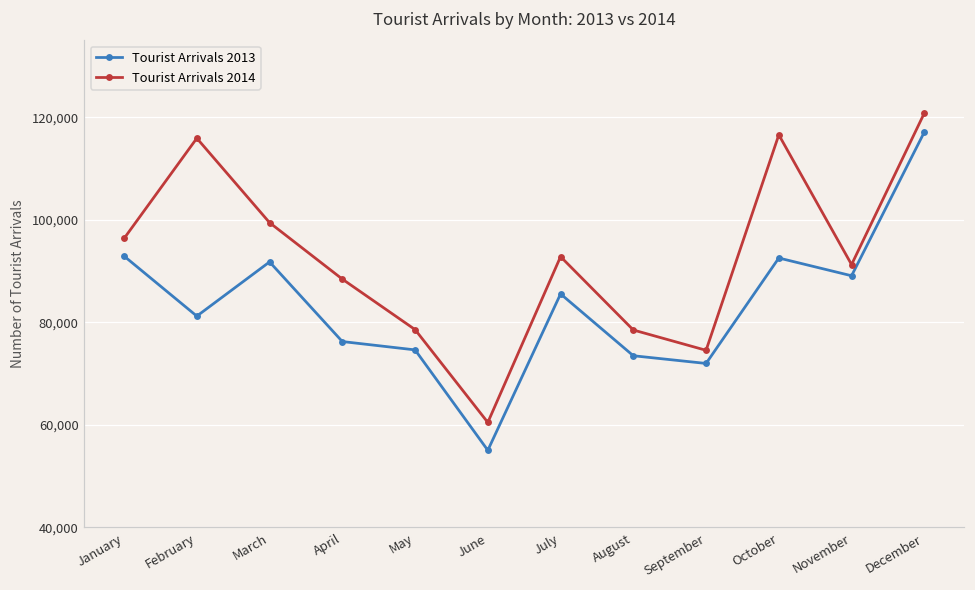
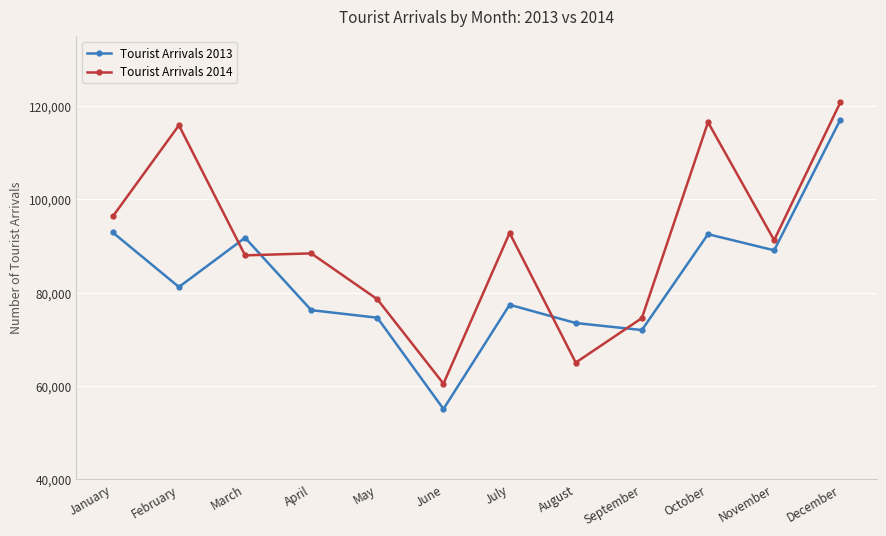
  {
    "Tourist Arrivals 2013": {
      "January": "93,000",
      "February": "81,000",
      "March": "92,000",
      "April": "76,000",
      "May": "75,000",
      "June": "55,000",
-     "July": "86,000",
+     "July": "77,000",
      "August": "73,000",
      "September": "72,000",
      "October": "93,000",
      "November": "89,000",
      "December": "117,000"
    },
    "Tourist Arrivals 2014": {
      "January": "96,000",
      "February": "116,000",
-     "March": "99,000",
+     "March": "88,000",
      "April": "88,000",
      "May": "79,000",
      "June": "60,000",
      "July": "93,000",
-     "August": "78,000",
+     "August": "65,000",
      "September": "75,000",
      "October": "117,000",
      "November": "91,000",
      "December": "121,000"
    }
  }
